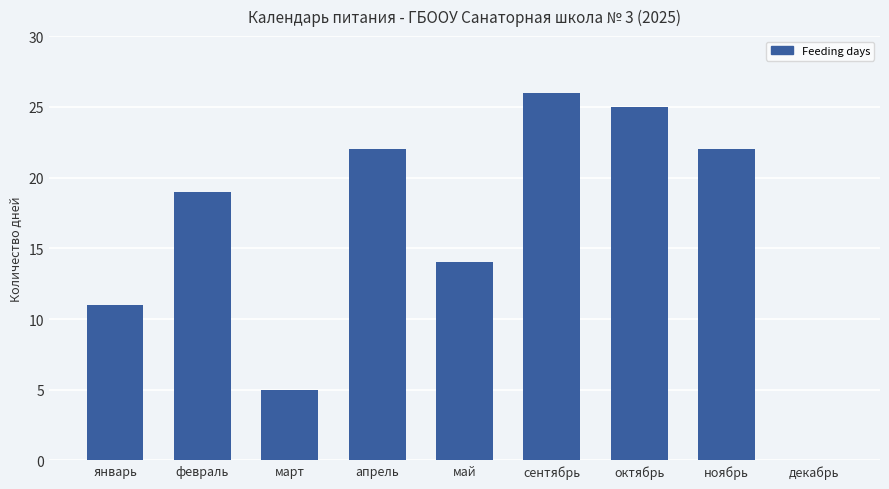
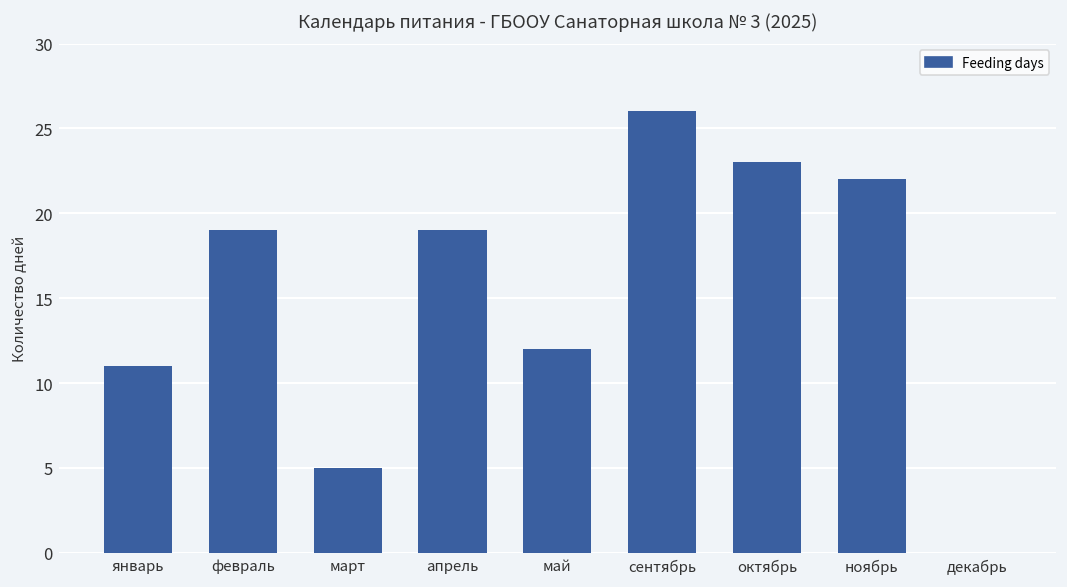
  {
    "январь": 11,
    "февраль": 19,
    "март": 5,
-   "апрель": 22,
-   "май": 14,
+   "апрель": 19,
+   "май": 12,
    "сентябрь": 26,
-   "октябрь": 25,
+   "октябрь": 23,
    "ноябрь": 22,
    "декабрь": 0
  }
